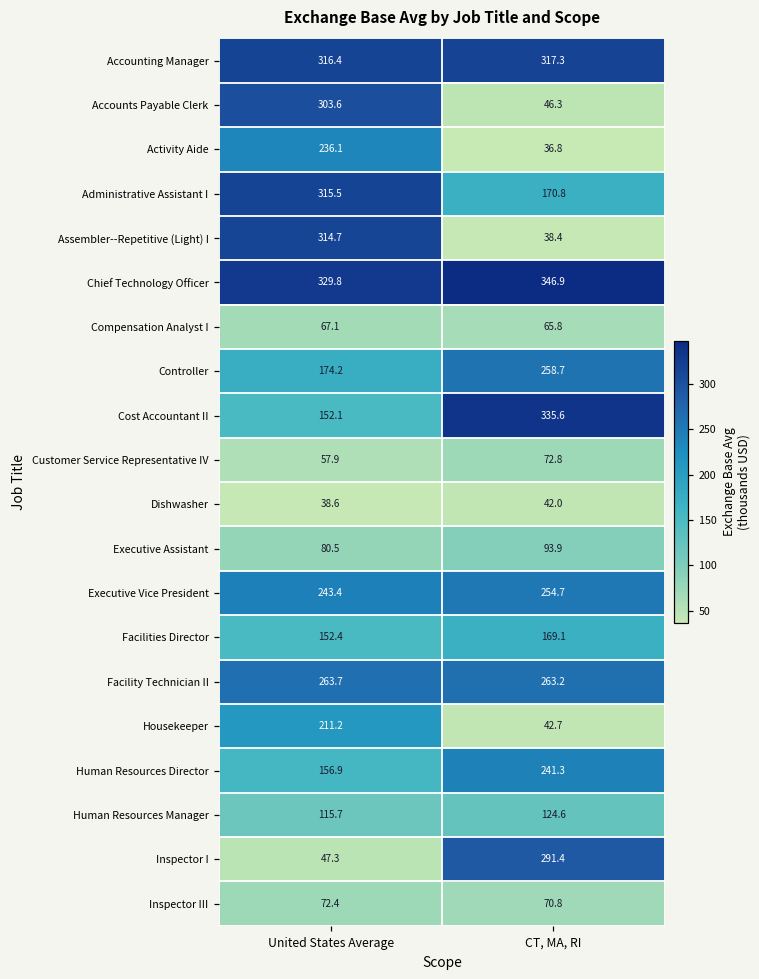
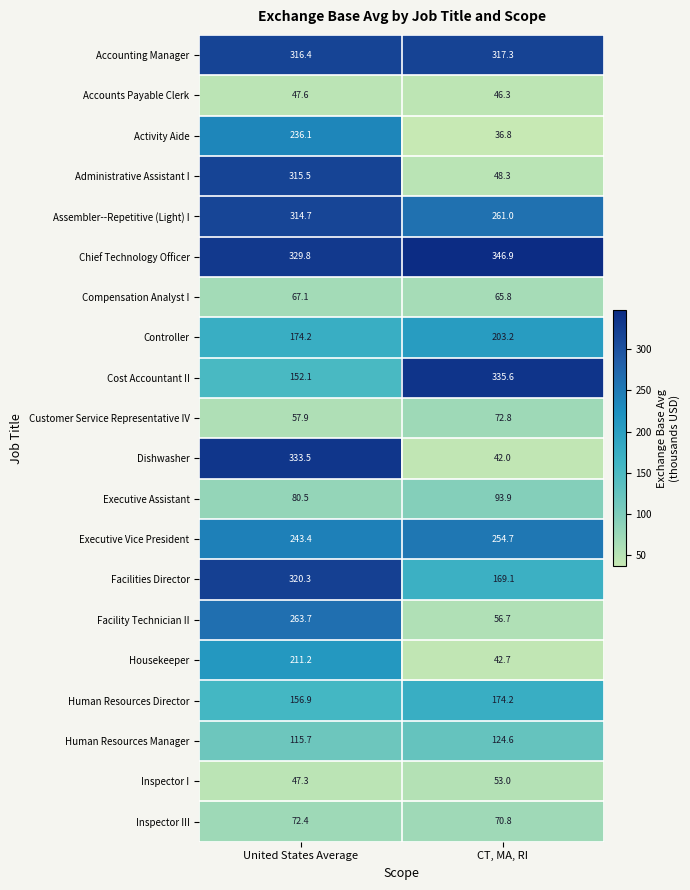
  {
    "Accounting Manager": {
      "United States Average": 316.4,
      "CT, MA, RI": 317.3
    },
    "Accounts Payable Clerk": {
-     "United States Average": 303.6,
+     "United States Average": 47.6,
      "CT, MA, RI": 46.3
    },
    "Activity Aide": {
      "United States Average": 236.1,
      "CT, MA, RI": 36.8
    },
    "Administrative Assistant I": {
      "United States Average": 315.5,
-     "CT, MA, RI": 170.8
+     "CT, MA, RI": 48.3
    },
    "Assembler--Repetitive (Light) I": {
      "United States Average": 314.7,
-     "CT, MA, RI": 38.4
+     "CT, MA, RI": 261.0
    },
    "Chief Technology Officer": {
      "United States Average": 329.8,
      "CT, MA, RI": 346.9
    },
    "Compensation Analyst I": {
      "United States Average": 67.1,
      "CT, MA, RI": 65.8
    },
    "Controller": {
      "United States Average": 174.2,
-     "CT, MA, RI": 258.7
+     "CT, MA, RI": 203.2
    },
    "Cost Accountant II": {
      "United States Average": 152.1,
      "CT, MA, RI": 335.6
    },
    "Customer Service Representative IV": {
      "United States Average": 57.9,
      "CT, MA, RI": 72.8
    },
    "Dishwasher": {
-     "United States Average": 38.6,
+     "United States Average": 333.5,
      "CT, MA, RI": 42.0
    },
    "Executive Assistant": {
      "United States Average": 80.5,
      "CT, MA, RI": 93.9
    },
    "Executive Vice President": {
      "United States Average": 243.4,
      "CT, MA, RI": 254.7
    },
    "Facilities Director": {
-     "United States Average": 152.4,
+     "United States Average": 320.3,
      "CT, MA, RI": 169.1
    },
    "Facility Technician II": {
      "United States Average": 263.7,
-     "CT, MA, RI": 263.2
+     "CT, MA, RI": 56.7
    },
    "Housekeeper": {
      "United States Average": 211.2,
      "CT, MA, RI": 42.7
    },
    "Human Resources Director": {
      "United States Average": 156.9,
-     "CT, MA, RI": 241.3
+     "CT, MA, RI": 174.2
    },
    "Human Resources Manager": {
      "United States Average": 115.7,
      "CT, MA, RI": 124.6
    },
    "Inspector I": {
      "United States Average": 47.3,
-     "CT, MA, RI": 291.4
+     "CT, MA, RI": 53.0
    },
    "Inspector III": {
      "United States Average": 72.4,
      "CT, MA, RI": 70.8
    }
  }
